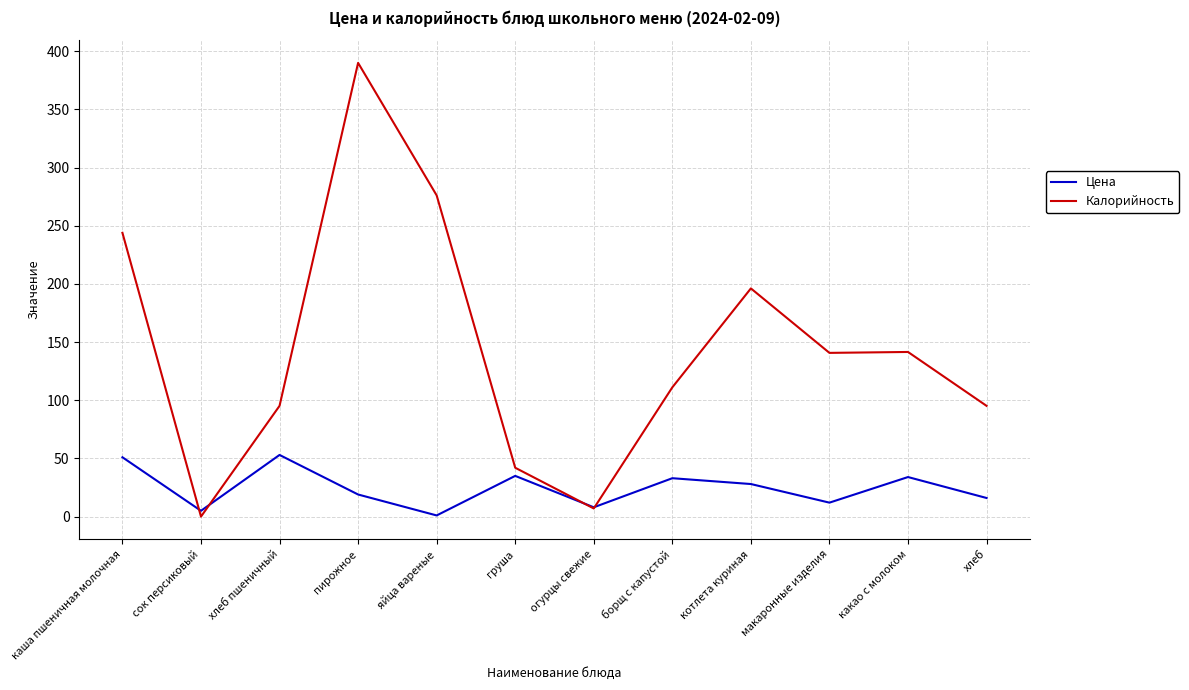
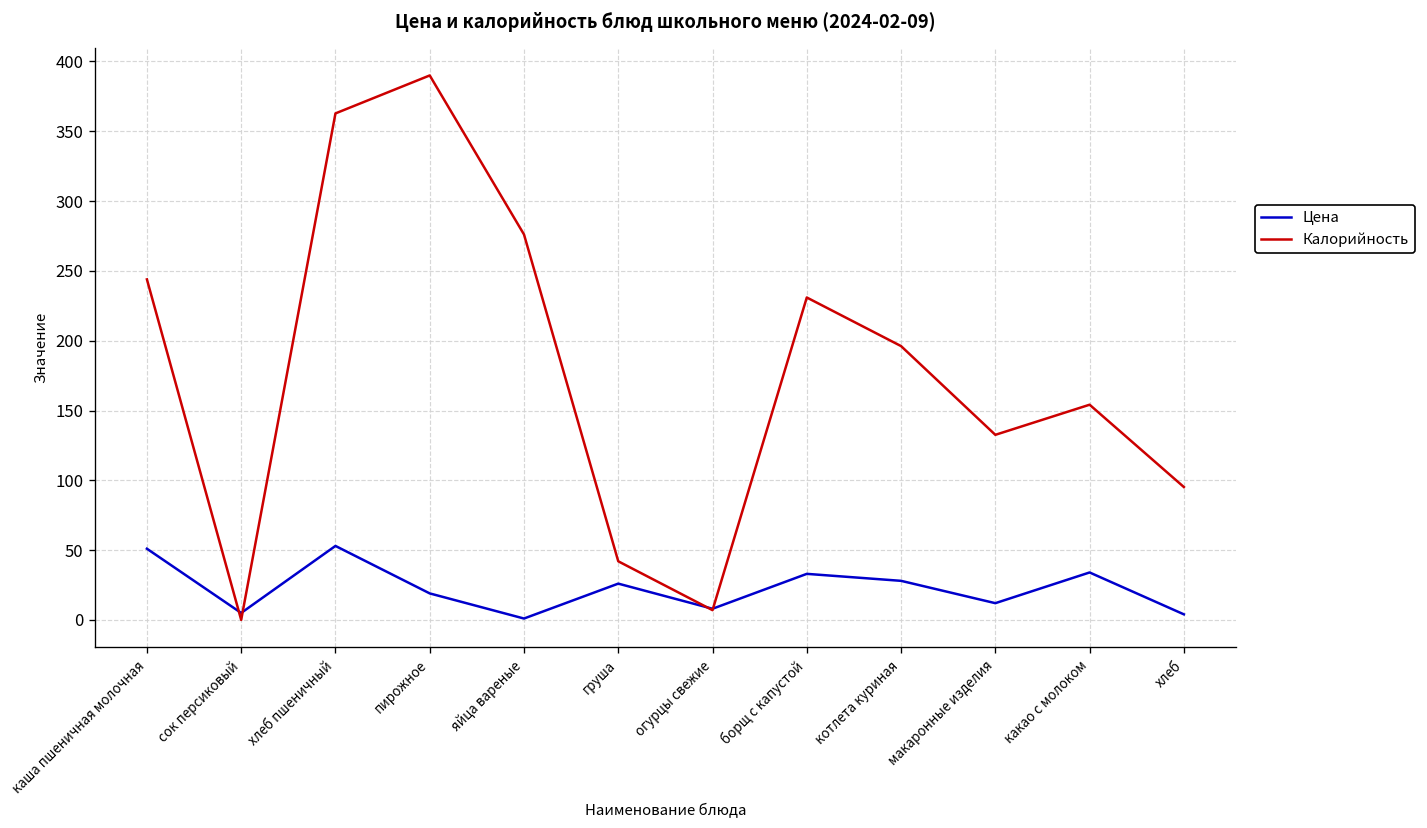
  {
    "Цена": {
      "каша пшеничная молочная": 51,
      "сок персиковый": 5,
      "хлеб пшеничный": 53,
      "пирожное": 19,
      "яйца вареные": 1,
-     "груша": 35,
+     "груша": 26,
      "борщ с капустой": 33,
      "котлета куриная": 28,
      "макаронные изделия": 12,
      "какао с молоком": 34,
-     "хлеб": 16
+     "хлеб": 4
    },
    "Калорийность": {
      "каша пшеничная молочная": 244,
      "сок персиковый": 0,
-     "хлеб пшеничный": 95,
+     "хлеб пшеничный": 363,
      "пирожное": 390,
      "яйца вареные": 276,
      "груша": 42,
-     "борщ с капустой": 111,
+     "борщ с капустой": 231,
      "котлета куриная": 196,
-     "макаронные изделия": 141,
-     "какао с молоком": 142,
+     "макаронные изделия": 133,
+     "какао с молоком": 154,
      "хлеб": 95
    }
  }
